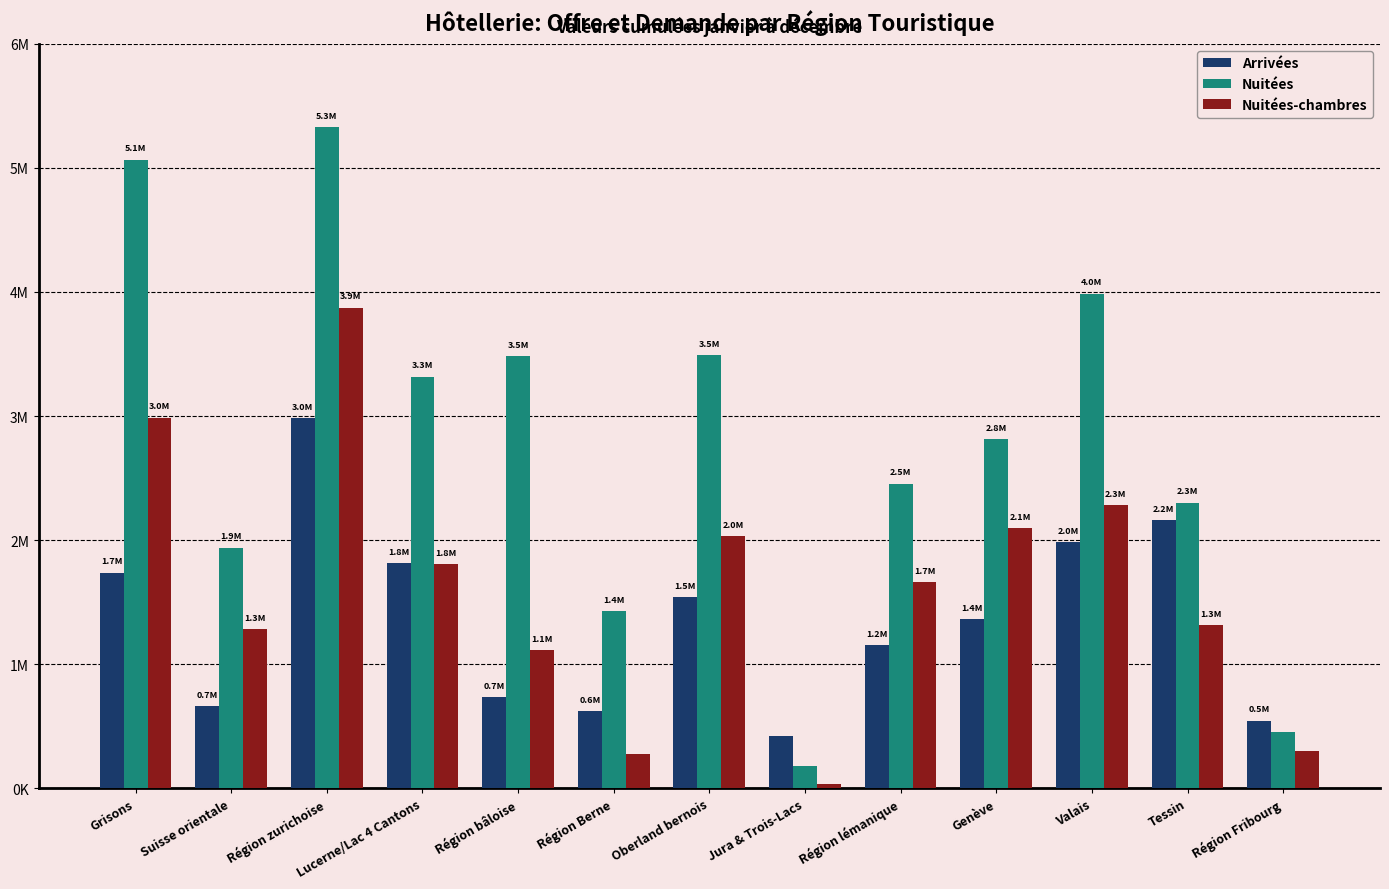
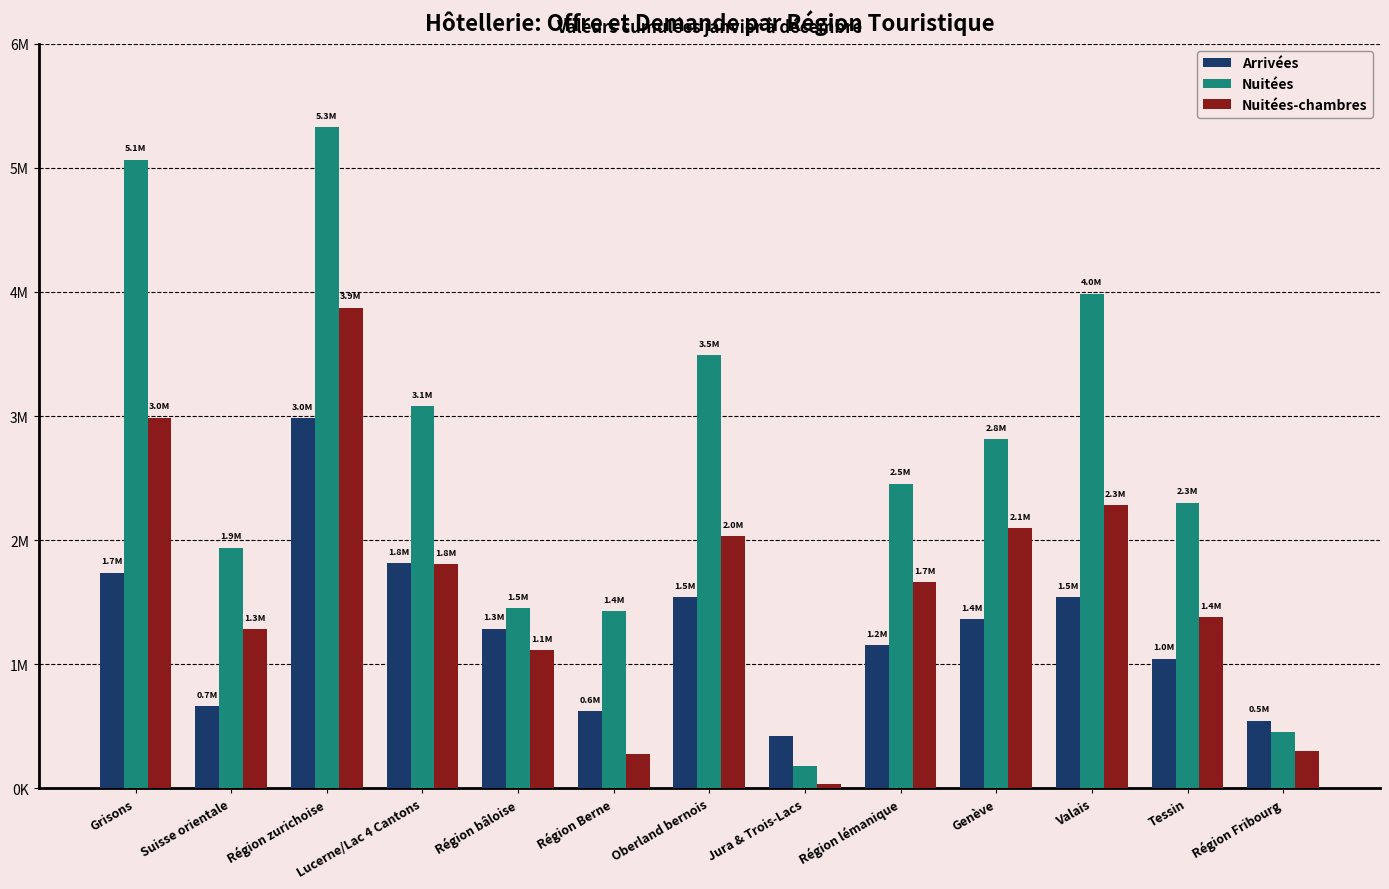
  {
    "Arrivées": {
      "Grisons": "1.7M",
      "Suisse orientale": "0.7M",
      "Région zurichoise": "3.0M",
      "Lucerne/Lac 4 Cantons": "1.8M",
-     "Région bâloise": "0.7M",
+     "Région bâloise": "1.3M",
      "Région Berne": "0.6M",
      "Oberland bernois": "1.5M",
      "Région lémanique": "1.2M",
      "Genève": "1.4M",
-     "Valais": "2.0M",
-     "Tessin": "2.2M",
+     "Valais": "1.5M",
+     "Tessin": "1.0M",
      "Région Fribourg": "0.5M"
    },
    "Nuitées": {
      "Grisons": "5.1M",
      "Suisse orientale": "1.9M",
      "Région zurichoise": "5.3M",
-     "Lucerne/Lac 4 Cantons": "3.3M",
-     "Région bâloise": "3.5M",
+     "Lucerne/Lac 4 Cantons": "3.1M",
+     "Région bâloise": "1.5M",
      "Région Berne": "1.4M",
      "Oberland bernois": "3.5M",
      "Région lémanique": "2.5M",
      "Genève": "2.8M",
      "Valais": "4.0M",
      "Tessin": "2.3M"
    },
    "Nuitées-chambres": {
      "Grisons": "3.0M",
      "Suisse orientale": "1.3M",
      "Région zurichoise": "3.9M",
      "Lucerne/Lac 4 Cantons": "1.8M",
      "Région bâloise": "1.1M",
      "Oberland bernois": "2.0M",
      "Région lémanique": "1.7M",
      "Genève": "2.1M",
      "Valais": "2.3M",
-     "Tessin": "1.3M"
+     "Tessin": "1.4M"
    }
  }
